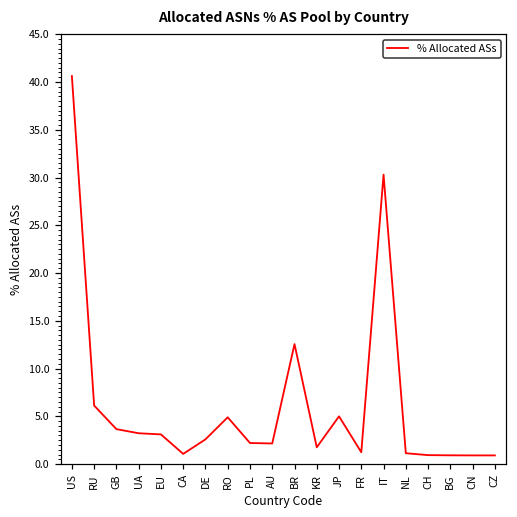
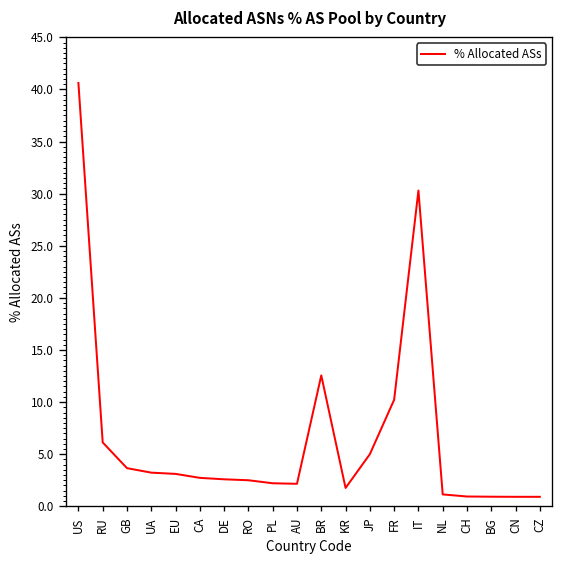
  {
    "US": 41,
    "RU": 6,
    "GB": 4,
    "UA": 3,
    "EU": 3,
-   "CA": 1,
+   "CA": 3,
    "DE": 3,
-   "RO": 5,
+   "RO": 3,
    "PL": 2,
    "AU": 2,
    "BR": 13,
    "KR": 2,
    "JP": 5,
-   "FR": 1,
+   "FR": 10,
    "IT": 30,
    "NL": 1,
    "CH": 1,
    "BG": 1,
    "CN": 1,
    "CZ": 1
  }
